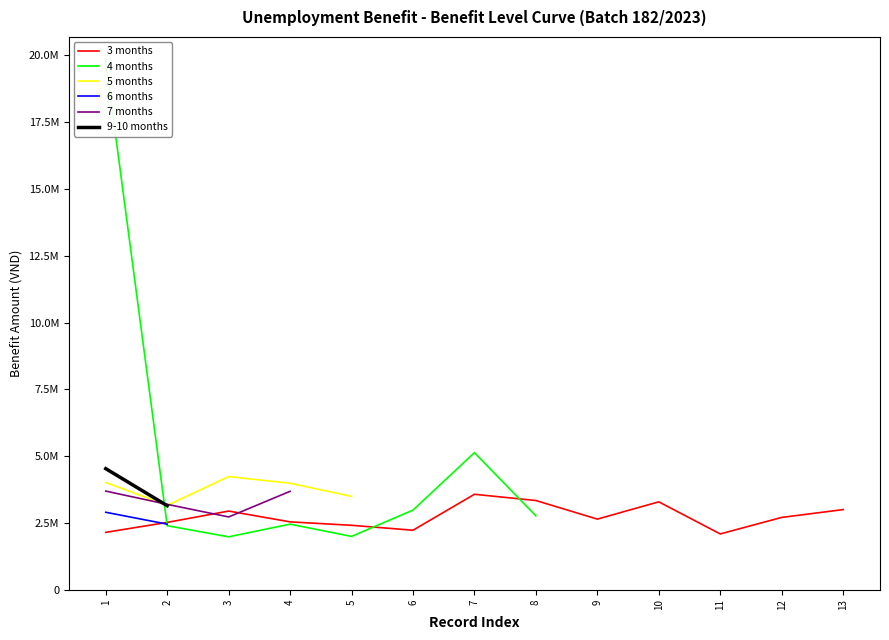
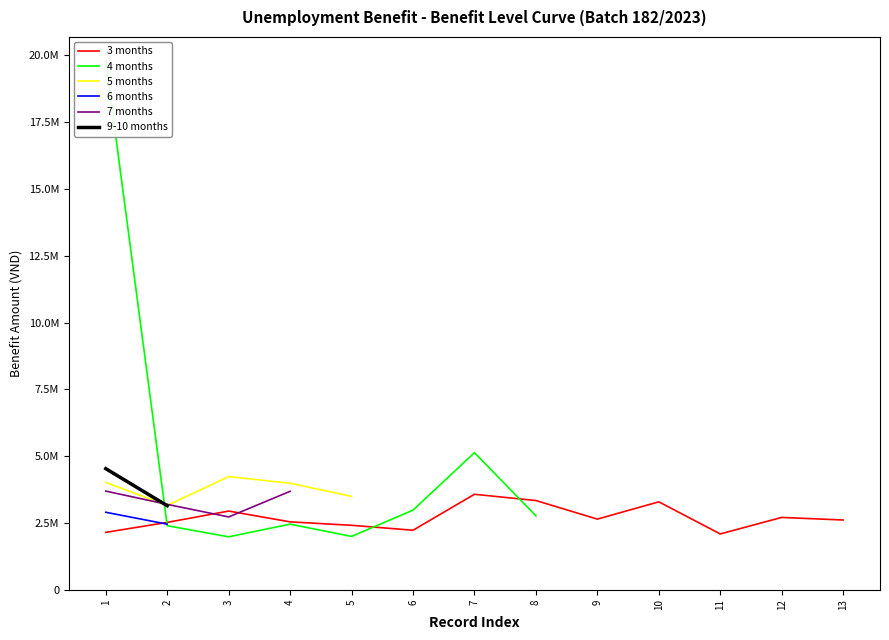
  {
    "3 months": {
      "1": 2100000,
      "3": 2900000,
      "5": 2400000,
      "6": 2200000,
      "7": 3600000,
      "8": 3300000,
      "9": 2600000,
      "10": 3300000,
      "11": 2100000,
      "12": 2700000,
-     "13": 3000000
+     "13": 2600000
    },
    "4 months": {
      "3": 2000000,
      "5": 2000000,
      "6": 3000000,
      "7": 5100000,
      "8": 2800000
    },
    "5 months": {
      "1": 4000000,
      "3": 4200000,
      "4": 4000000,
      "5": 3500000
    },
    "6 months": {
      "1": 2900000
    },
    "7 months": {
      "1": 3700000,
      "3": 2700000,
      "4": 3700000
    },
    "9-10 months": {
      "1": 4500000
    }
  }
